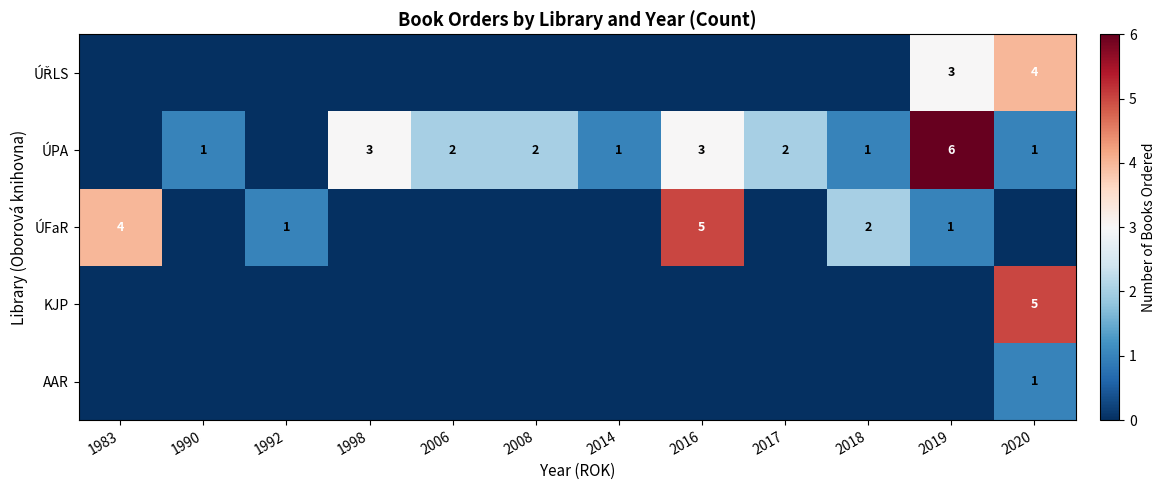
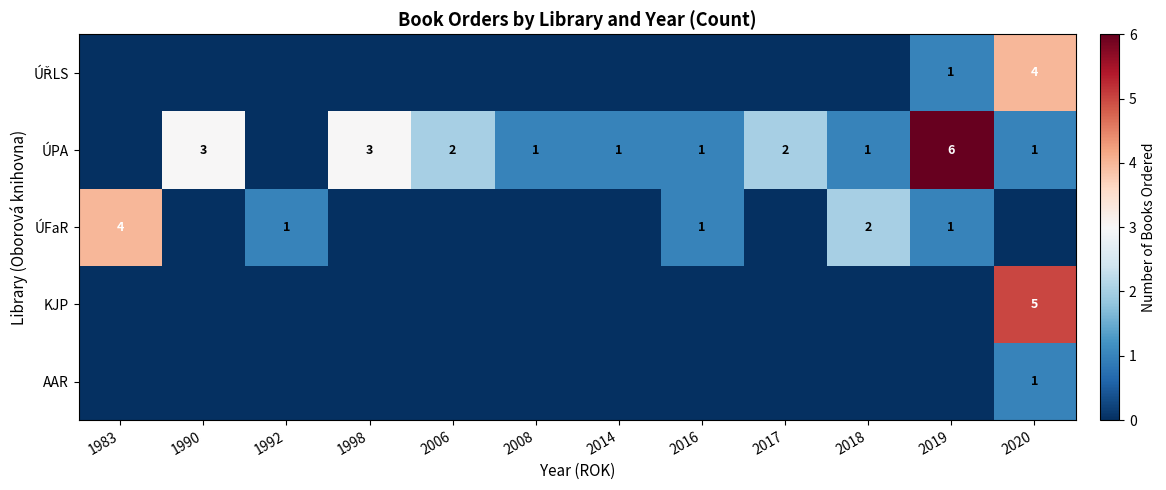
  {
    "ÚŘLS": {
-     "2019": 3,
+     "2019": 1,
      "2020": 4
    },
    "ÚPA": {
-     "1990": 1,
+     "1990": 3,
      "1998": 3,
      "2006": 2,
-     "2008": 2,
+     "2008": 1,
      "2014": 1,
-     "2016": 3,
+     "2016": 1,
      "2017": 2,
      "2018": 1,
      "2019": 6,
      "2020": 1
    },
    "ÚFaR": {
      "1983": 4,
      "1992": 1,
-     "2016": 5,
+     "2016": 1,
      "2018": 2,
      "2019": 1
    },
    "KJP": {
      "2020": 5
    },
    "AAR": {
      "2020": 1
    }
  }
